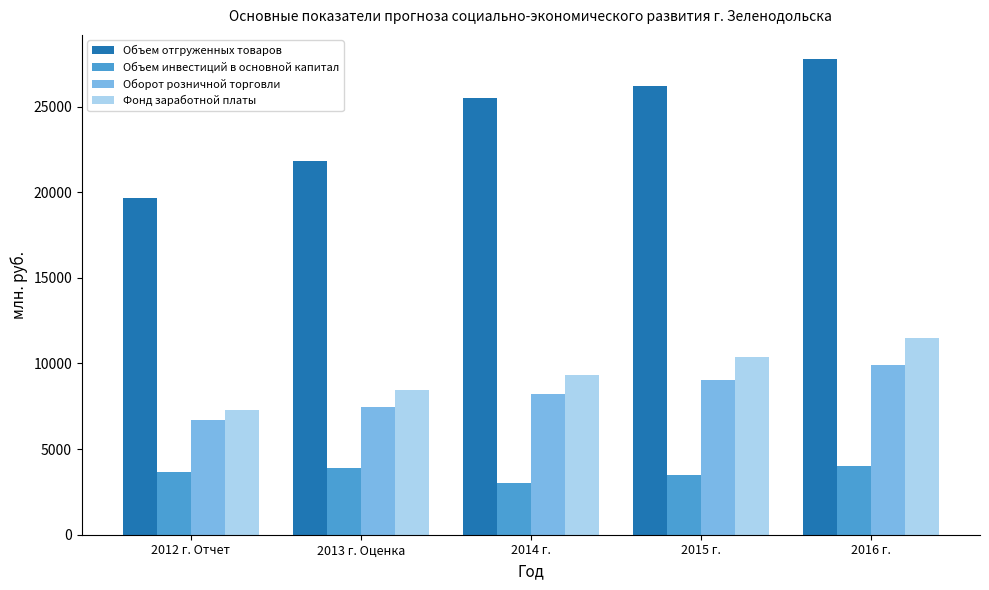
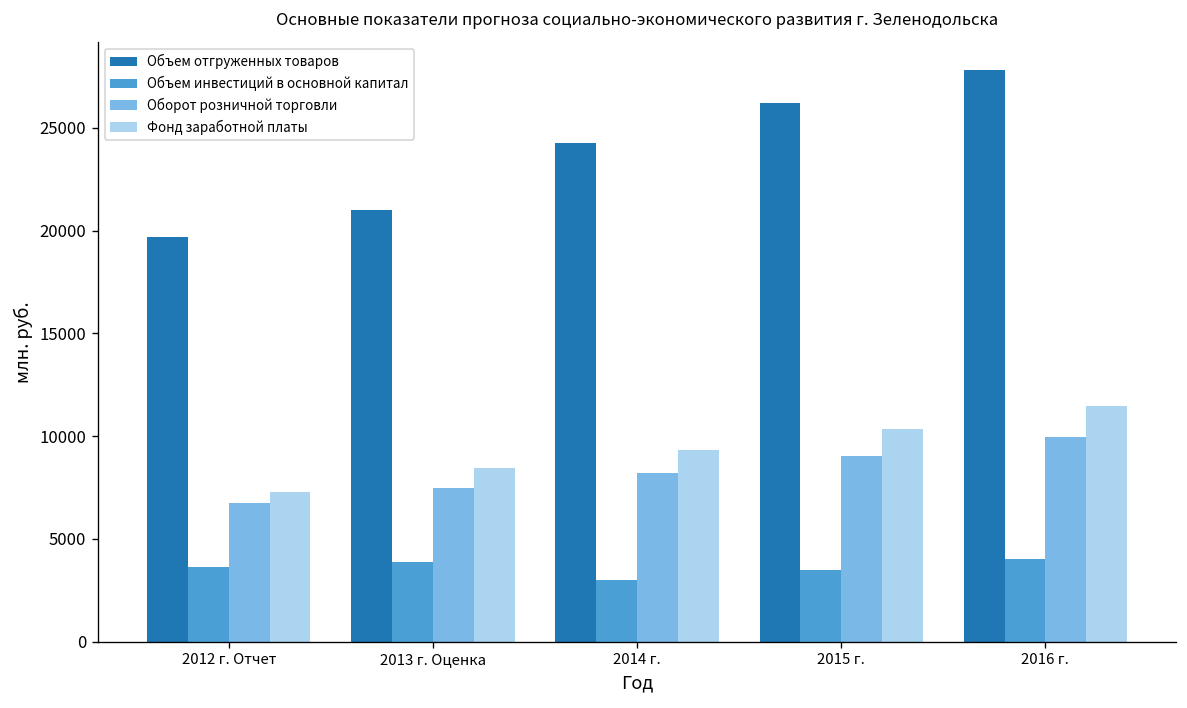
  {
    "Объем отгруженных товаров": {
      "2012 г. Отчет": 19700,
-     "2013 г. Оценка": 21800,
-     "2014 г.": 25500,
+     "2013 г. Оценка": 21000,
+     "2014 г.": 24300,
      "2015 г.": 26200,
      "2016 г.": 27800
    }
  }
